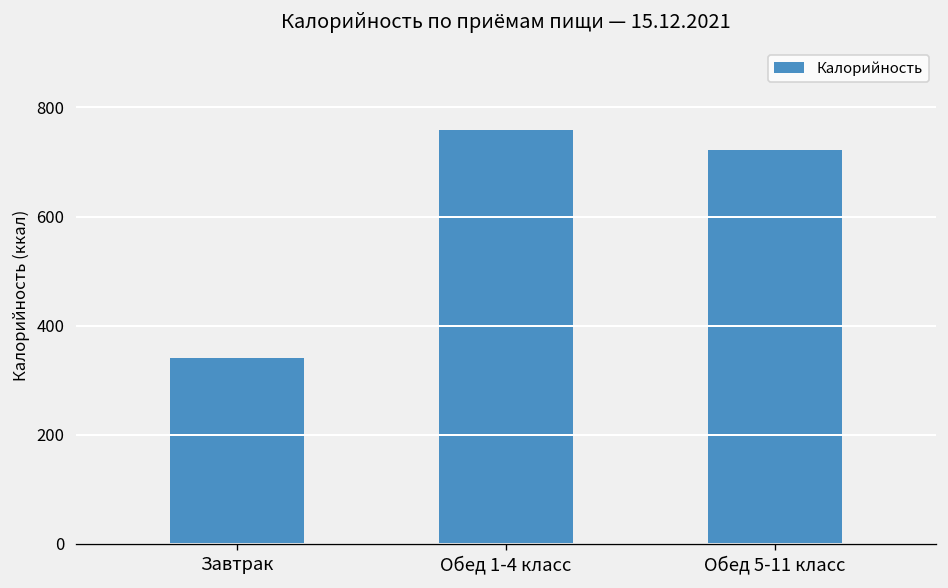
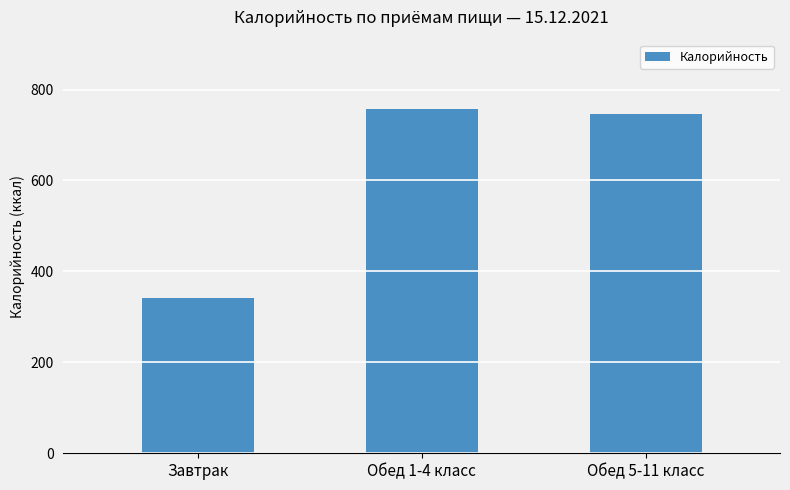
  {
    "Завтрак": 340,
    "Обед 1-4 класс": 760,
-   "Обед 5-11 класс": 720
+   "Обед 5-11 класс": 750
  }
